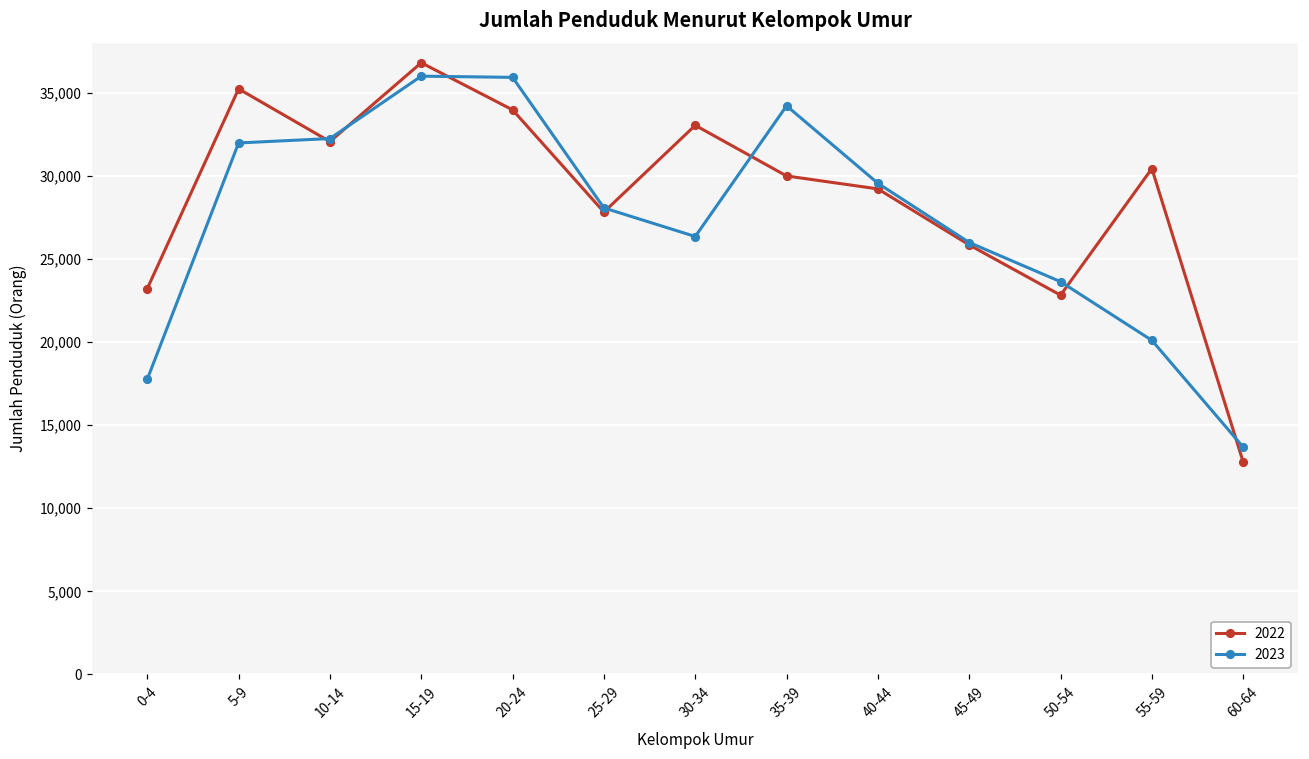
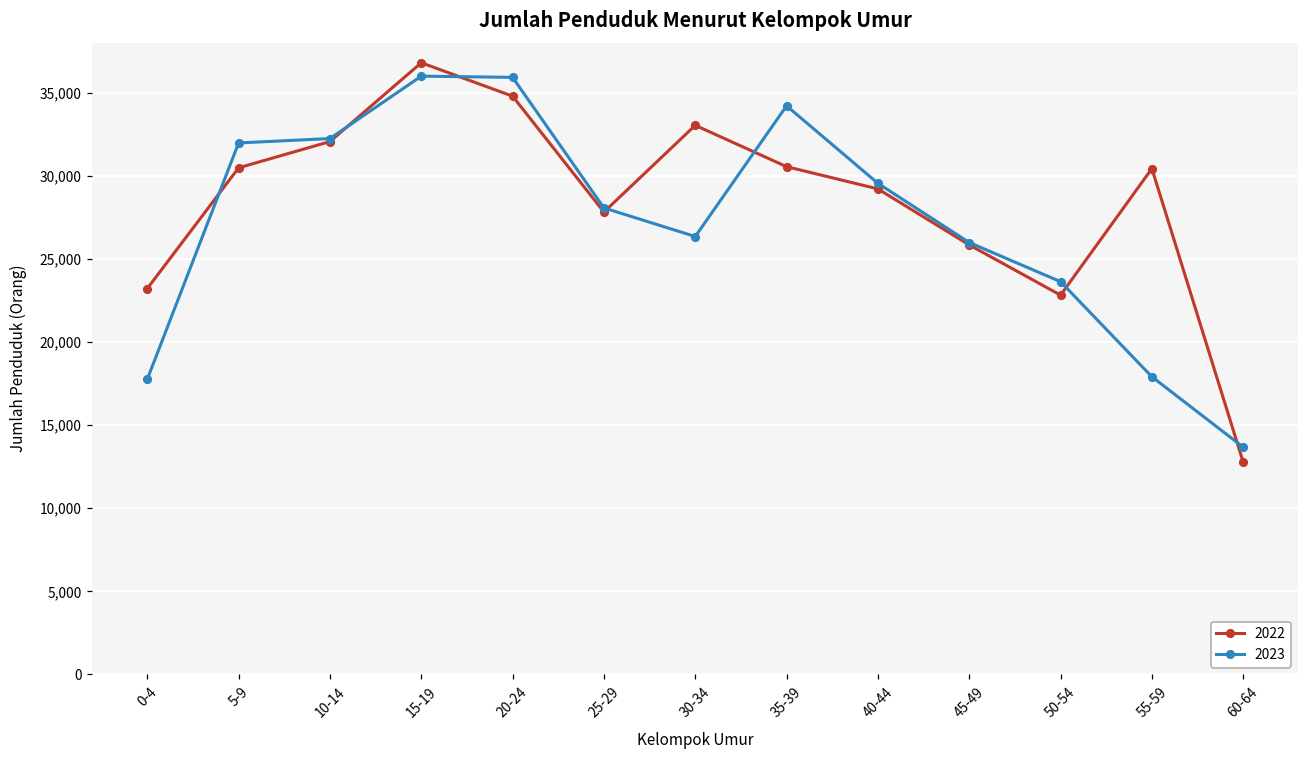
  {
    "2022": {
      "0-4": "23,200",
-     "5-9": "35,300",
+     "5-9": "30,500",
      "10-14": "32,100",
      "15-19": "36,800",
-     "20-24": "34,000",
+     "20-24": "34,800",
      "25-29": "27,800",
      "30-34": "33,100",
-     "35-39": "30,000",
+     "35-39": "30,600",
      "40-44": "29,200",
      "50-54": "22,800",
      "55-59": "30,500",
      "60-64": "12,800"
    },
    "2023": {
      "0-4": "17,800",
      "5-9": "32,000",
      "10-14": "32,300",
      "15-19": "36,000",
      "20-24": "35,900",
      "25-29": "28,100",
      "30-34": "26,400",
      "35-39": "34,200",
      "40-44": "29,600",
      "50-54": "23,600",
-     "55-59": "20,100",
+     "55-59": "17,900",
      "60-64": "13,700"
    }
  }
